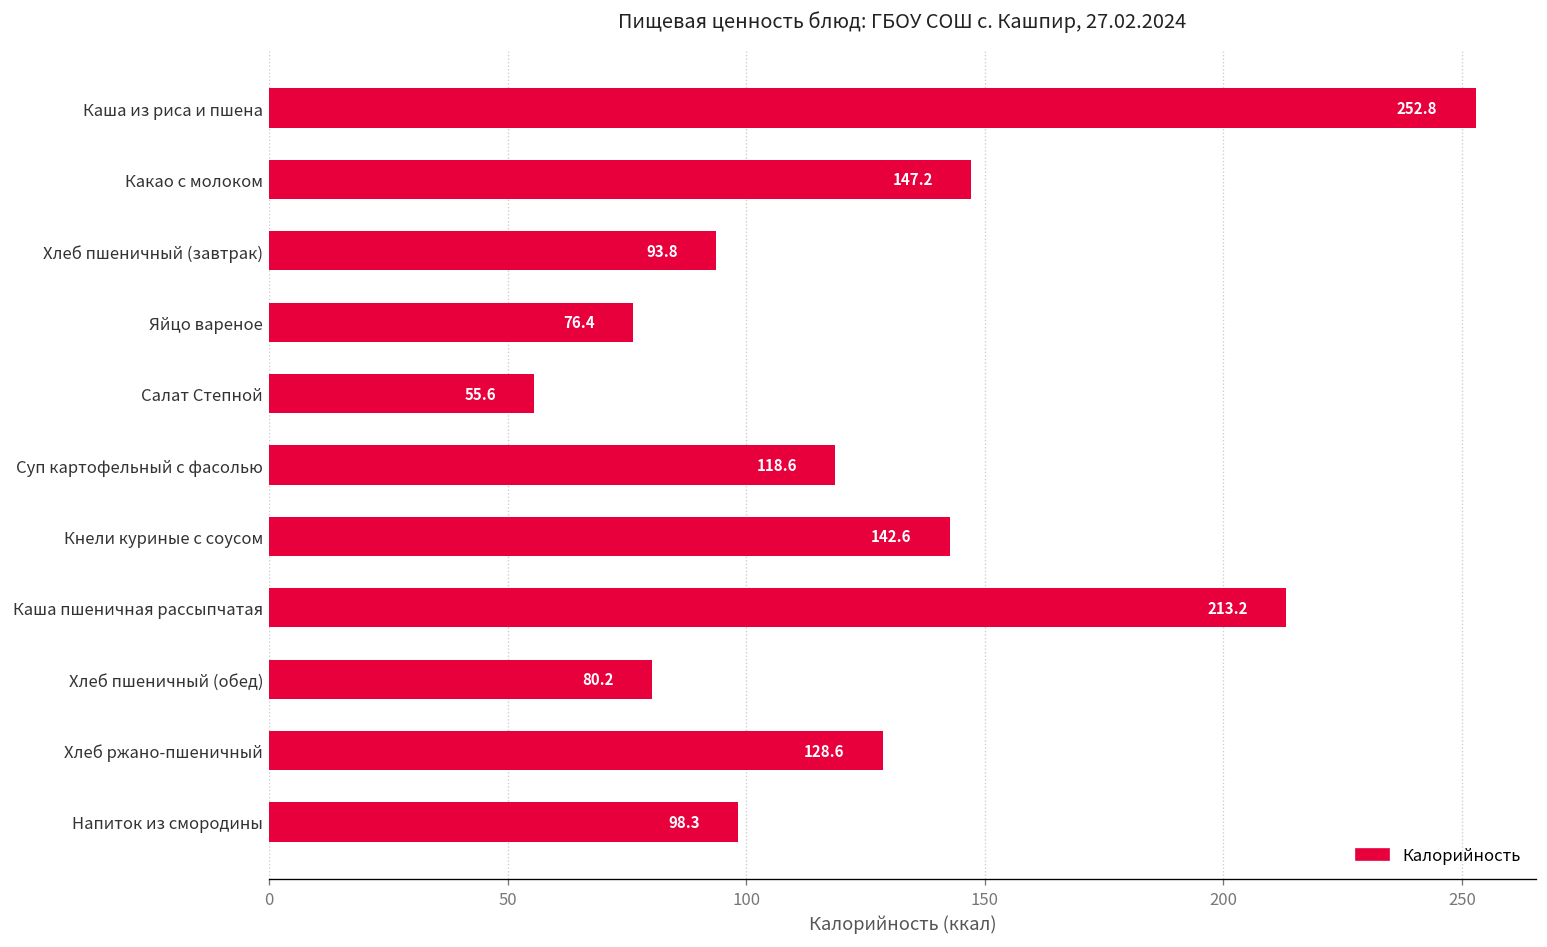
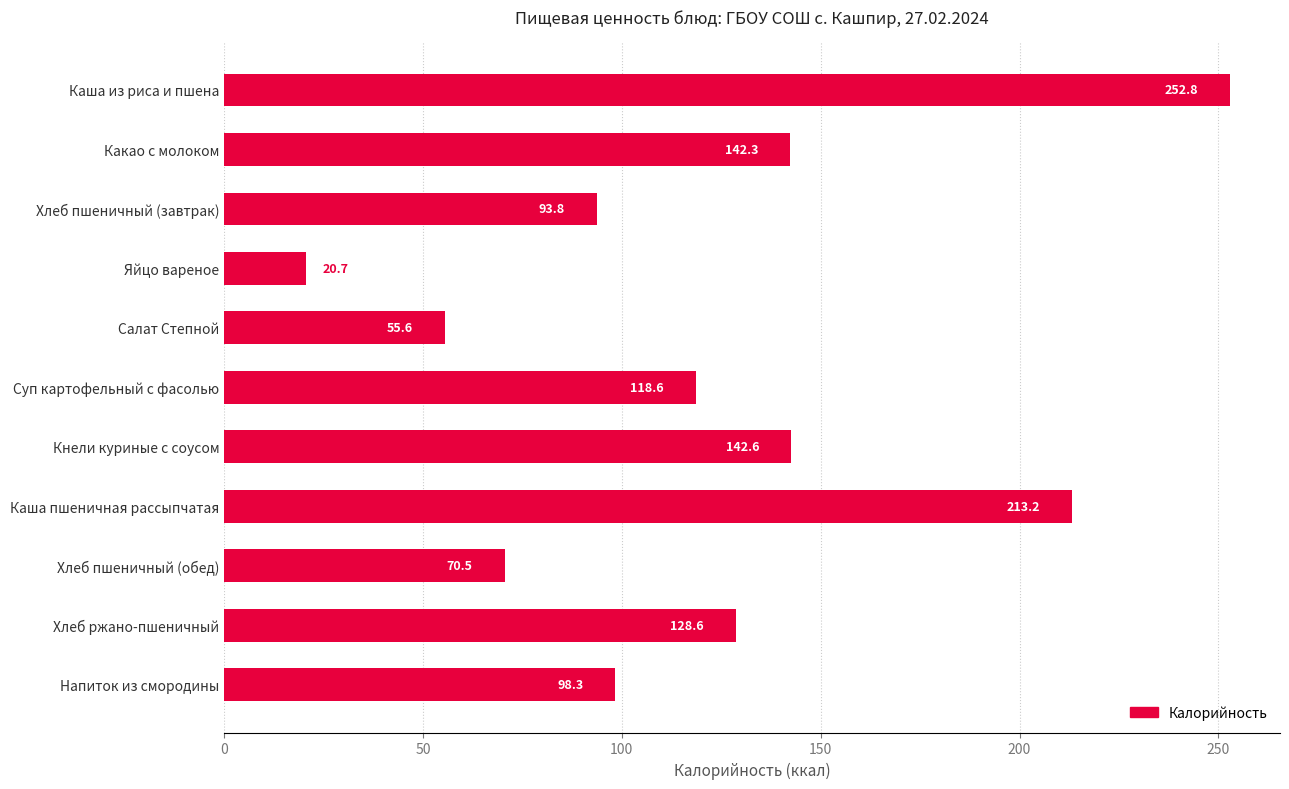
  {
    "Каша из риса и пшена": 252.8,
-   "Какао с молоком": 147.2,
+   "Какао с молоком": 142.3,
    "Хлеб пшеничный (завтрак)": 93.8,
-   "Яйцо вареное": 76.4,
+   "Яйцо вареное": 20.7,
    "Салат Степной": 55.6,
    "Суп картофельный с фасолью": 118.6,
    "Кнели куриные с соусом": 142.6,
    "Каша пшеничная рассыпчатая": 213.2,
-   "Хлеб пшеничный (обед)": 80.2,
+   "Хлеб пшеничный (обед)": 70.5,
    "Хлеб ржано-пшеничный": 128.6,
    "Напиток из смородины": 98.3
  }
